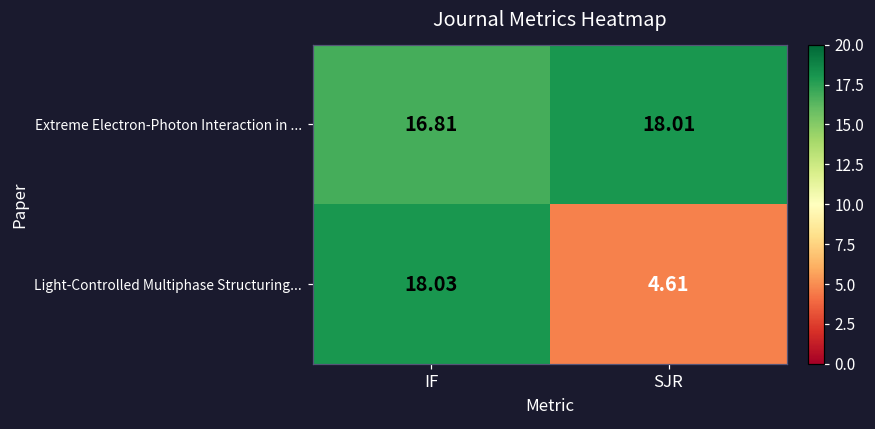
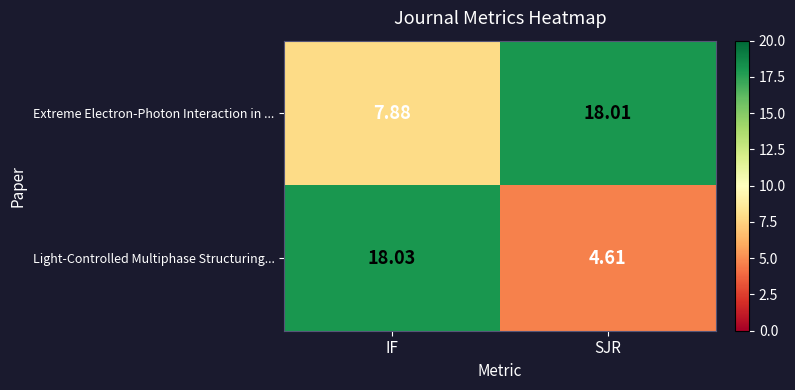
  {
    "Extreme Electron-Photon Interaction in ...": {
-     "IF": 16.81,
+     "IF": 7.88,
      "SJR": 18.01
    },
    "Light-Controlled Multiphase Structuring...": {
      "IF": 18.03,
      "SJR": 4.61
    }
  }
